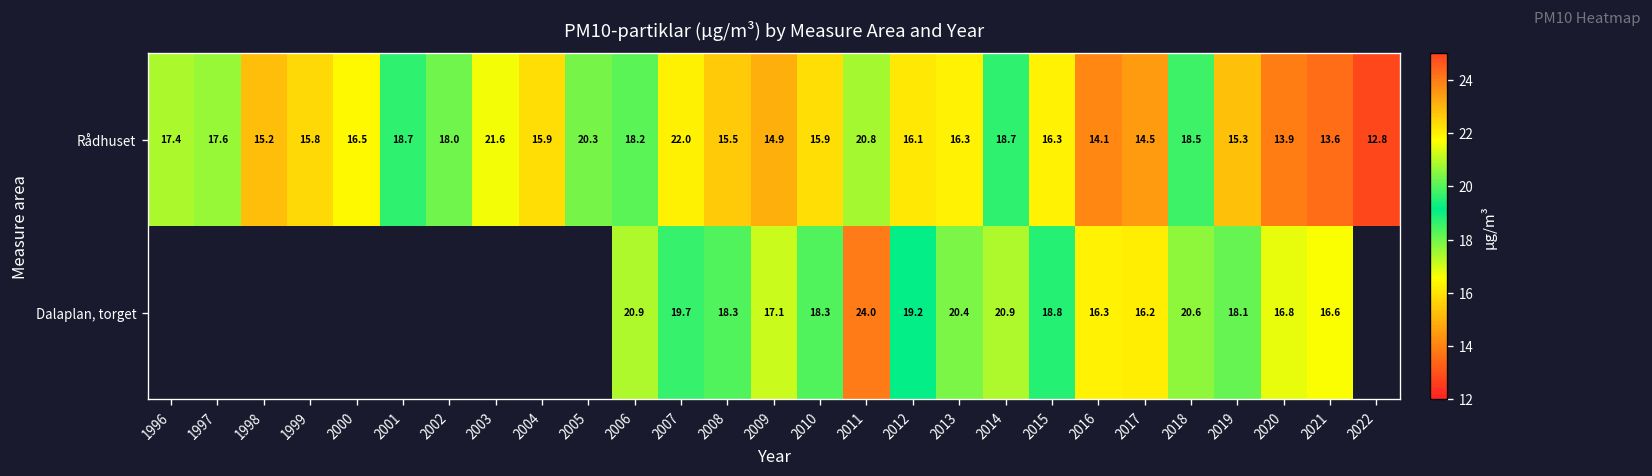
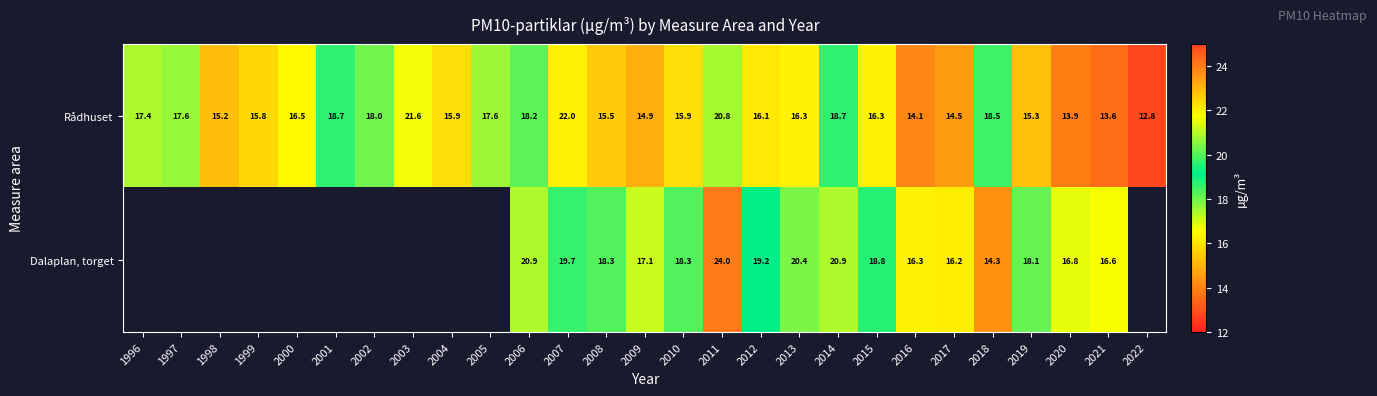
  {
    "Rådhuset": {
      "1996": 17.4,
      "1997": 17.6,
      "1998": 15.2,
      "1999": 15.8,
      "2000": 16.5,
      "2001": 18.7,
      "2002": 18.0,
      "2003": 21.6,
      "2004": 15.9,
-     "2005": 20.3,
+     "2005": 17.6,
      "2006": 18.2,
      "2007": 22.0,
      "2008": 15.5,
      "2009": 14.9,
      "2010": 15.9,
      "2011": 20.8,
      "2012": 16.1,
      "2013": 16.3,
      "2014": 18.7,
      "2015": 16.3,
      "2016": 14.1,
      "2017": 14.5,
      "2018": 18.5,
      "2019": 15.3,
      "2020": 13.9,
      "2021": 13.6,
      "2022": 12.8
    },
    "Dalaplan, torget": {
      "2006": 20.9,
      "2007": 19.7,
      "2008": 18.3,
      "2009": 17.1,
      "2010": 18.3,
      "2011": 24.0,
      "2012": 19.2,
      "2013": 20.4,
      "2014": 20.9,
      "2015": 18.8,
      "2016": 16.3,
      "2017": 16.2,
-     "2018": 20.6,
+     "2018": 14.3,
      "2019": 18.1,
      "2020": 16.8,
      "2021": 16.6
    }
  }
